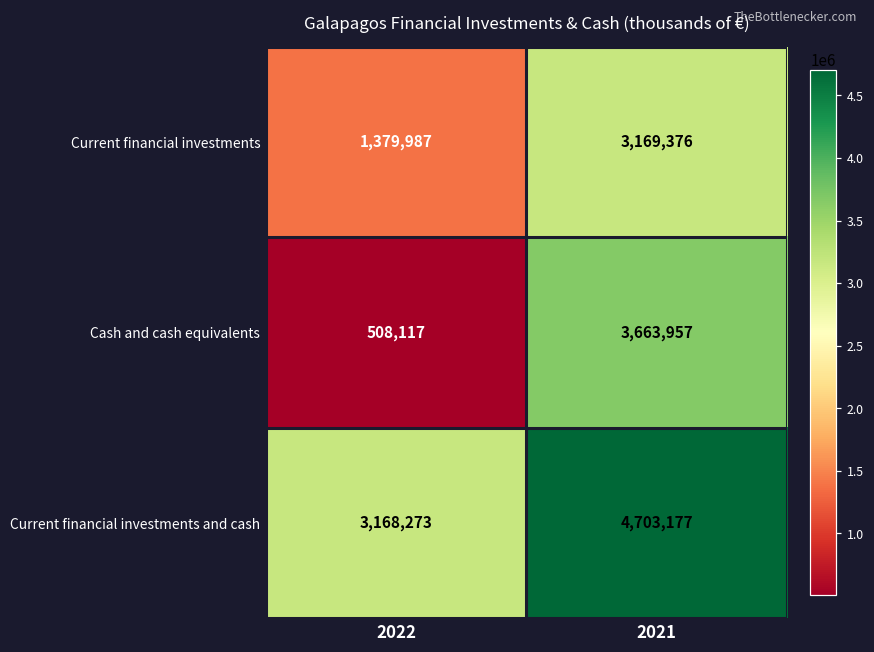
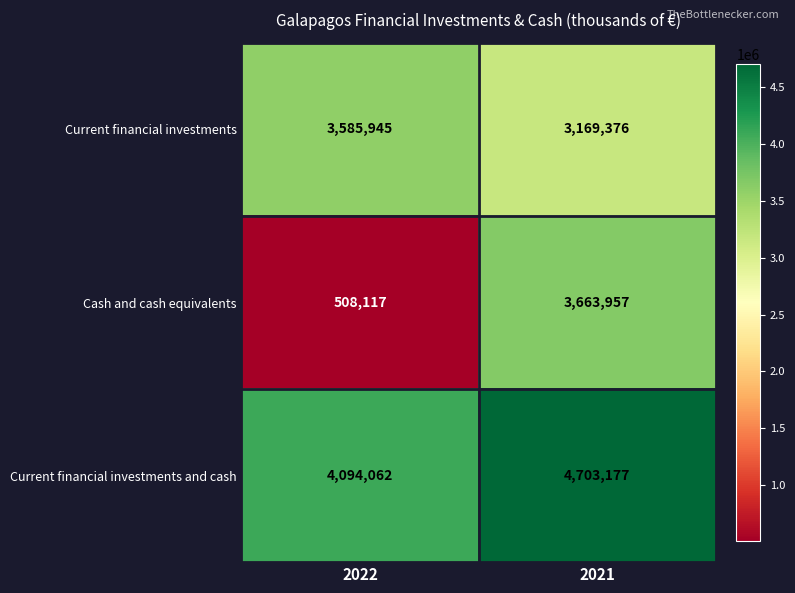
  {
    "Current financial investments": {
-     "2022": "1,379,987",
+     "2022": "3,585,945",
      "2021": "3,169,376"
    },
    "Cash and cash equivalents": {
      "2022": "508,117",
      "2021": "3,663,957"
    },
    "Current financial investments and cash": {
-     "2022": "3,168,273",
+     "2022": "4,094,062",
      "2021": "4,703,177"
    }
  }
